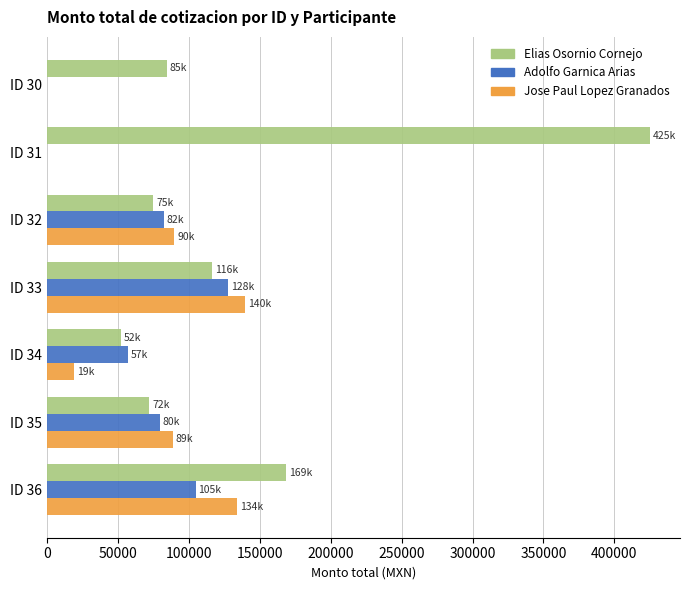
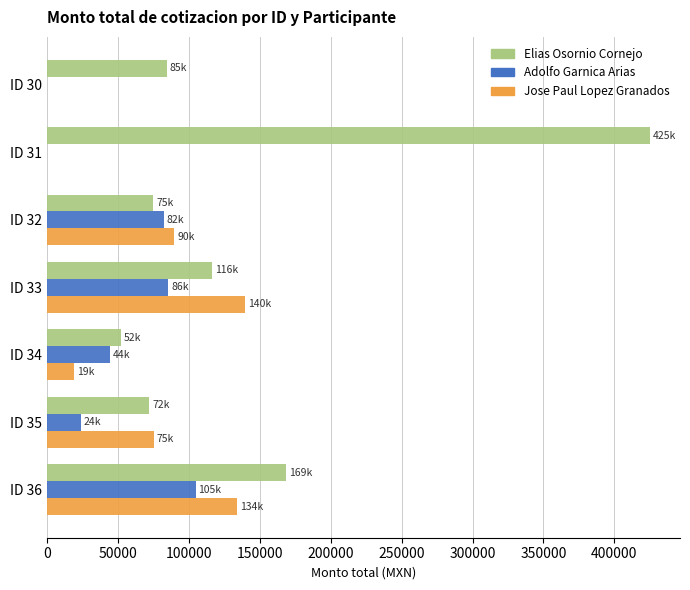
  {
    "Elias Osornio Cornejo": {
      "ID 30": "85k",
      "ID 31": "425k",
      "ID 32": "75k",
      "ID 33": "116k",
      "ID 34": "52k",
      "ID 35": "72k",
      "ID 36": "169k"
    },
    "Adolfo Garnica Arias": {
      "ID 32": "82k",
-     "ID 33": "128k",
-     "ID 34": "57k",
-     "ID 35": "80k",
+     "ID 33": "86k",
+     "ID 34": "44k",
+     "ID 35": "24k",
      "ID 36": "105k"
    },
    "Jose Paul Lopez Granados": {
      "ID 32": "90k",
      "ID 33": "140k",
      "ID 34": "19k",
-     "ID 35": "89k",
+     "ID 35": "75k",
      "ID 36": "134k"
    }
  }
